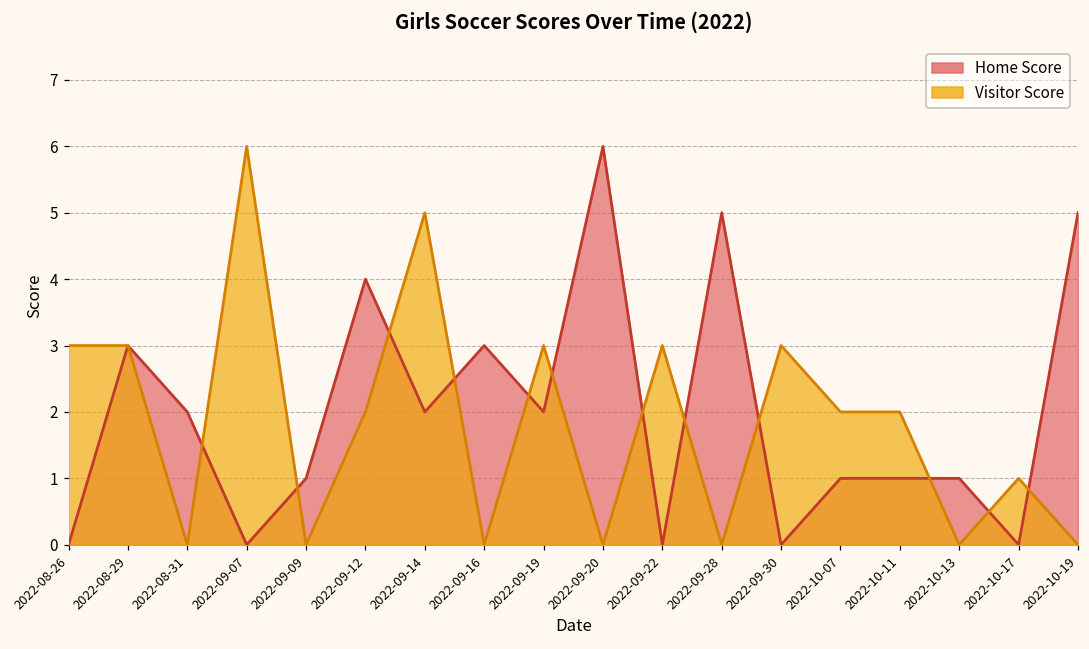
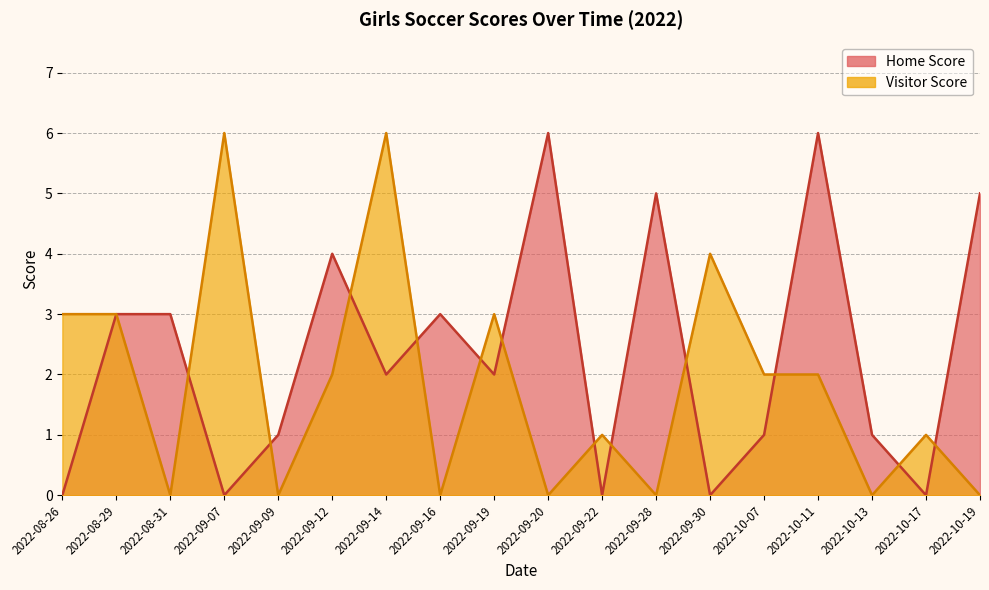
  {
    "Home Score": {
      "2022-08-26": 0,
-     "2022-08-31": 2,
+     "2022-08-31": 3,
      "2022-09-07": 0,
      "2022-09-09": 1,
      "2022-09-12": 4,
      "2022-09-14": 2,
      "2022-09-16": 3,
      "2022-09-19": 2,
      "2022-09-20": 6,
      "2022-09-22": 0,
      "2022-09-28": 5,
      "2022-09-30": 0,
      "2022-10-07": 1,
-     "2022-10-11": 1,
+     "2022-10-11": 6,
      "2022-10-13": 1,
      "2022-10-17": 0,
      "2022-10-19": 5
    },
    "Visitor Score": {
      "2022-08-26": 3,
      "2022-08-31": 0,
      "2022-09-07": 6,
      "2022-09-09": 0,
      "2022-09-12": 2,
-     "2022-09-14": 5,
+     "2022-09-14": 6,
      "2022-09-16": 0,
      "2022-09-19": 3,
      "2022-09-20": 0,
-     "2022-09-22": 3,
+     "2022-09-22": 1,
      "2022-09-28": 0,
-     "2022-09-30": 3,
+     "2022-09-30": 4,
      "2022-10-07": 2,
      "2022-10-11": 2,
      "2022-10-13": 0,
      "2022-10-17": 1,
      "2022-10-19": 0
    }
  }
